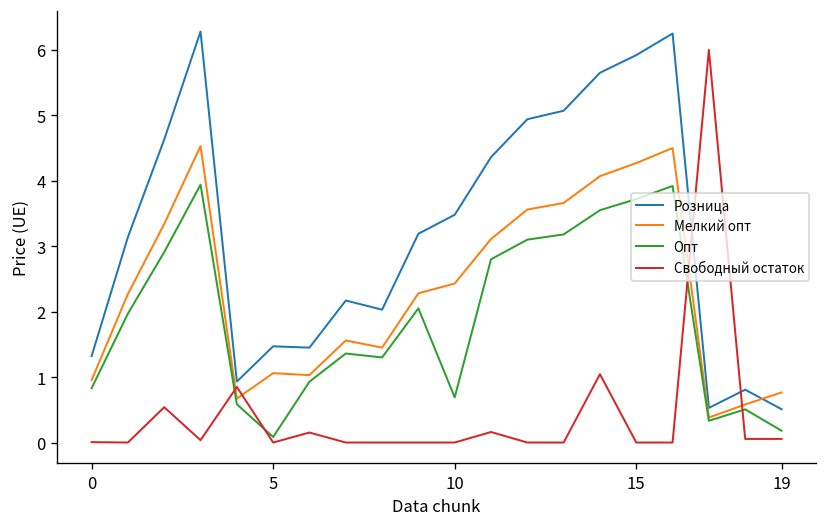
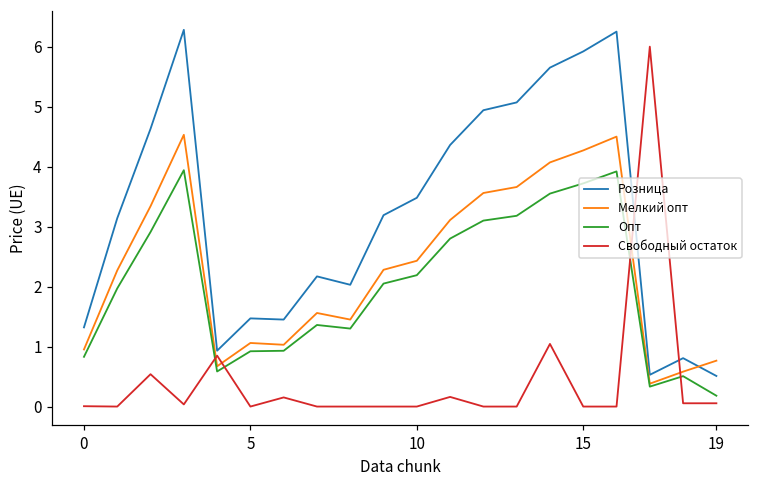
  {
    "Розница": {
      "0": 1.3,
      "5": 1.5,
      "10": 3.5,
      "15": 5.9,
      "19": 0.5
    },
    "Мелкий опт": {
      "0": 1.0,
      "5": 1.1,
      "10": 2.4,
      "15": 4.3,
      "19": 0.8
    },
    "Опт": {
      "0": 0.8,
-     "5": 0.1,
-     "10": 0.7,
+     "5": 0.9,
+     "10": 2.2,
      "19": 0.2
    },
    "Свободный остаток": {
      "0": 0.0,
      "5": 0.0,
      "10": 0.0,
      "15": 0.0,
      "19": 0.1
    }
  }
